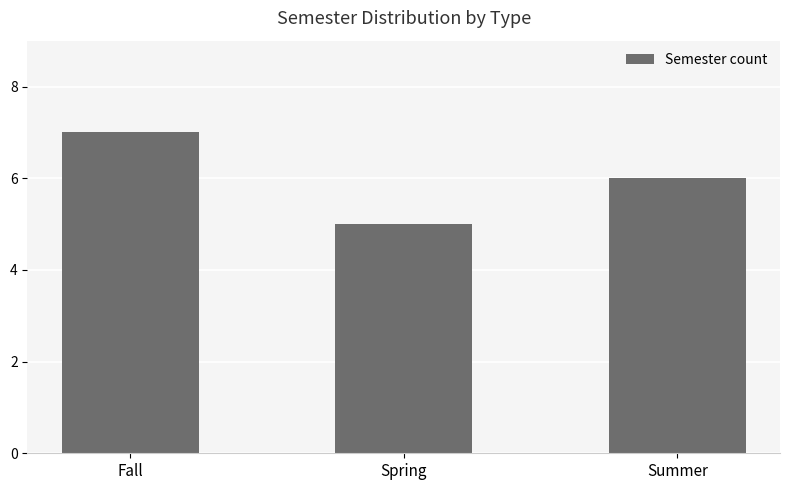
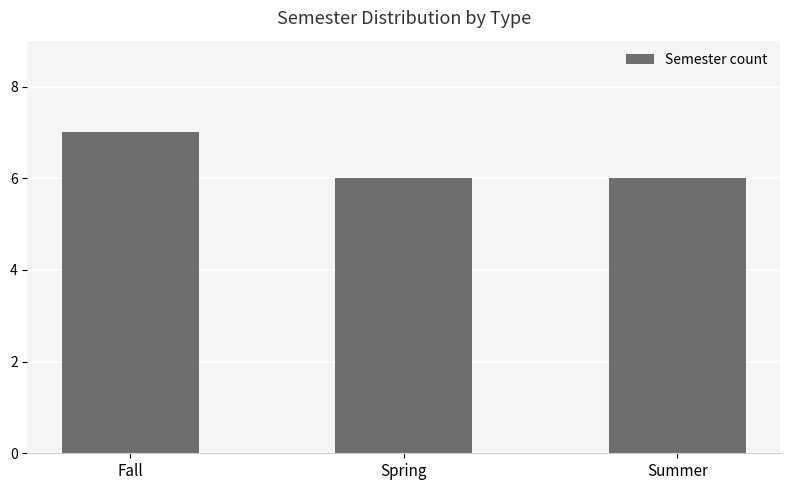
  {
    "Fall": 7,
-   "Spring": 5,
+   "Spring": 6,
    "Summer": 6
  }
